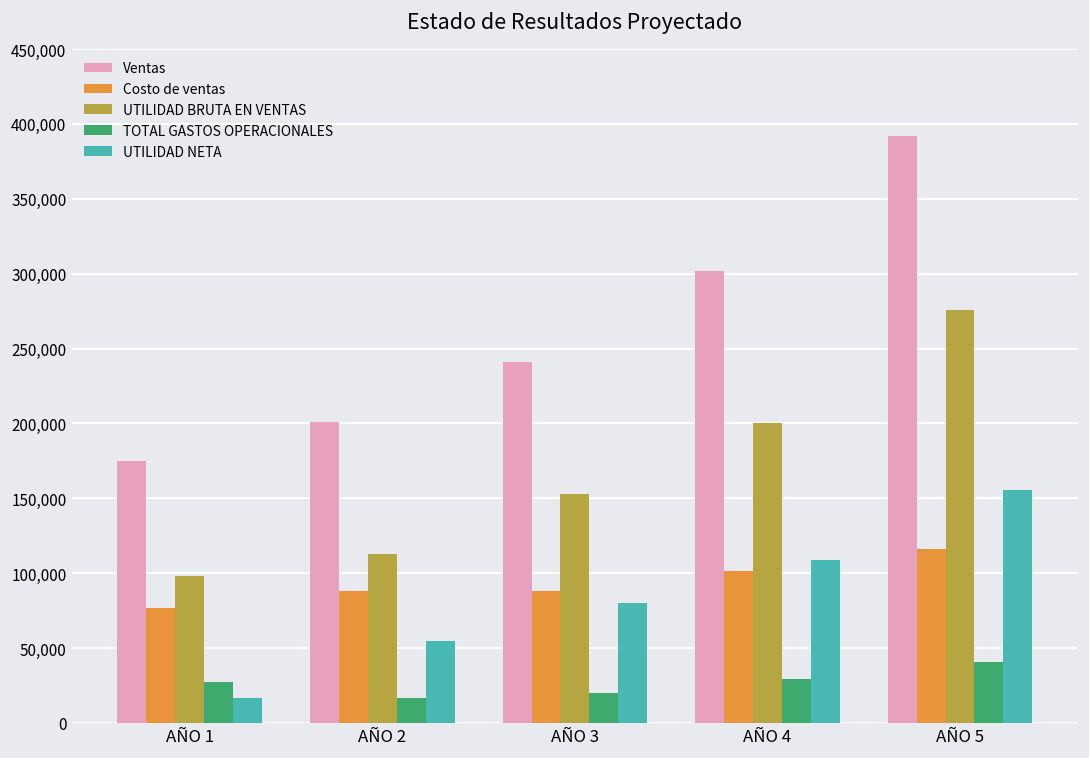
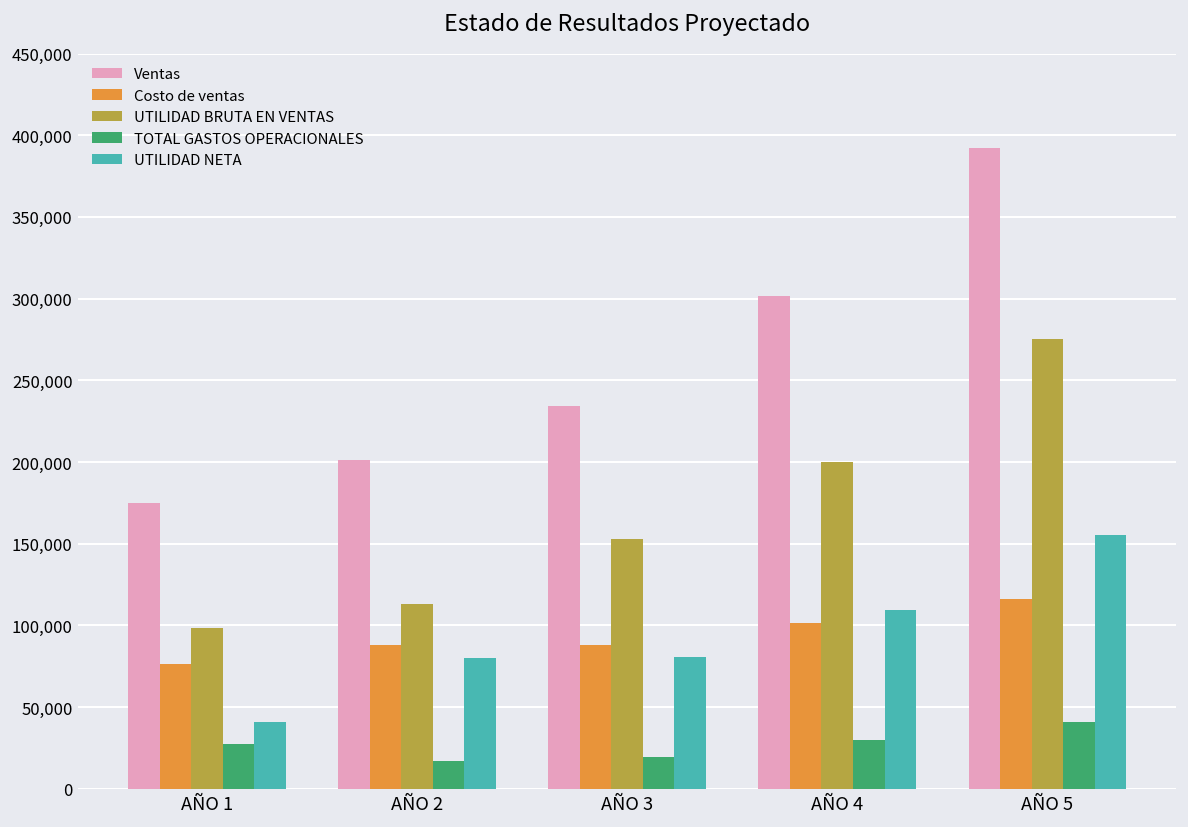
  {
    "Ventas": {
      "AÑO 1": "175,000",
      "AÑO 2": "201,000",
-     "AÑO 3": "241,000",
+     "AÑO 3": "235,000",
      "AÑO 4": "301,000",
      "AÑO 5": "392,000"
    },
    "TOTAL GASTOS OPERACIONALES": {
      "AÑO 1": "28,000",
      "AÑO 2": "17,000",
      "AÑO 3": "20,000",
      "AÑO 4": "30,000",
      "AÑO 5": "41,000"
    },
    "UTILIDAD NETA": {
-     "AÑO 1": "16,000",
-     "AÑO 2": "55,000",
+     "AÑO 1": "41,000",
+     "AÑO 2": "80,000",
      "AÑO 3": "80,000",
      "AÑO 4": "109,000",
      "AÑO 5": "155,000"
    }
  }
